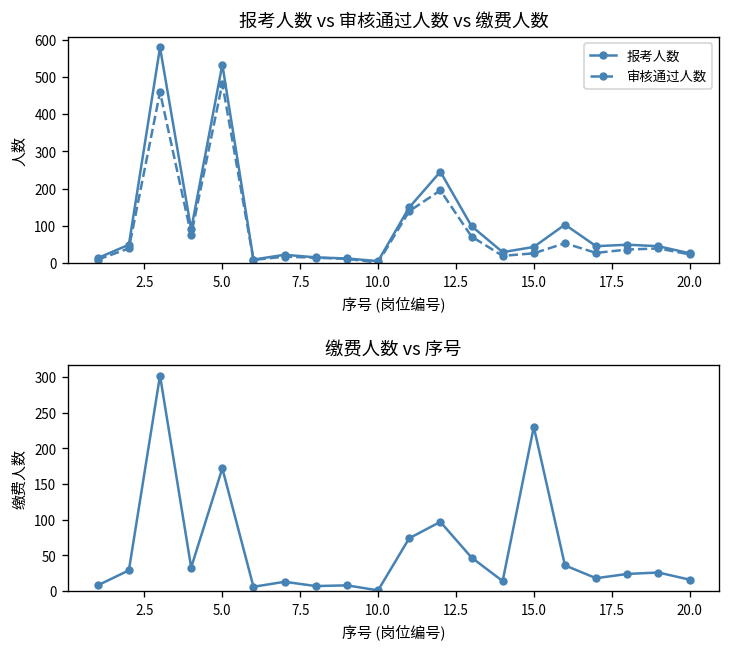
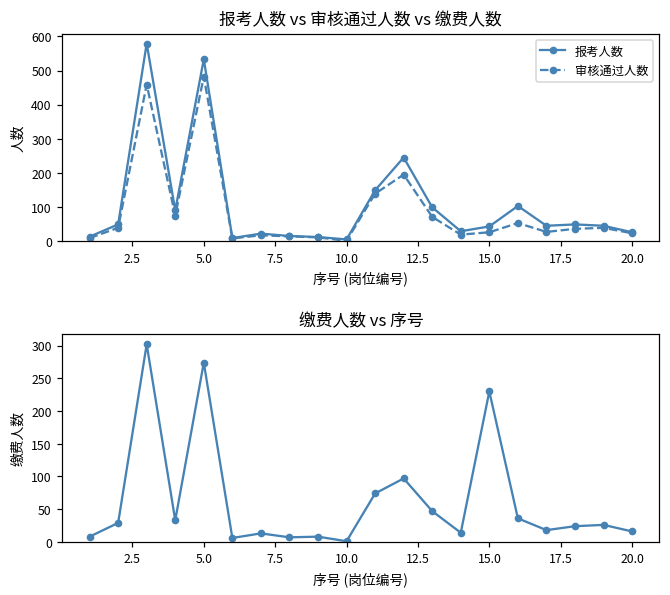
  {
    "缴费人数 vs 序号": {
-     "5.0": 170,
+     "5.0": 270,
      "10.0": 0,
      "15.0": 230,
      "20.0": 20
    }
  }
